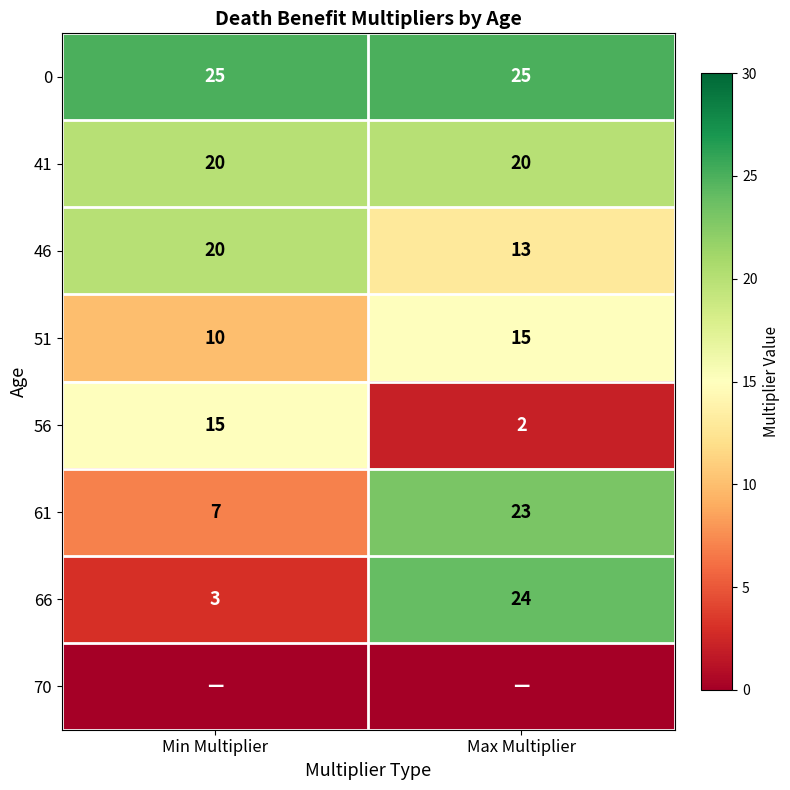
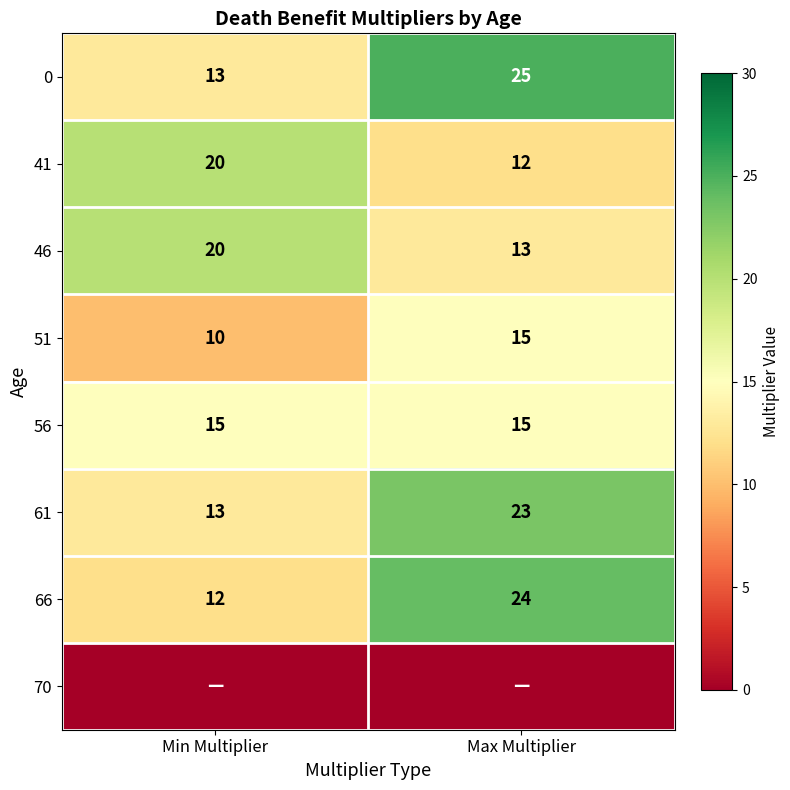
  {
    "0": {
-     "Min Multiplier": 25,
+     "Min Multiplier": 13,
      "Max Multiplier": 25
    },
    "41": {
      "Min Multiplier": 20,
-     "Max Multiplier": 20
+     "Max Multiplier": 12
    },
    "46": {
      "Min Multiplier": 20,
      "Max Multiplier": 13
    },
    "51": {
      "Min Multiplier": 10,
      "Max Multiplier": 15
    },
    "56": {
      "Min Multiplier": 15,
-     "Max Multiplier": 2
+     "Max Multiplier": 15
    },
    "61": {
-     "Min Multiplier": 7,
+     "Min Multiplier": 13,
      "Max Multiplier": 23
    },
    "66": {
-     "Min Multiplier": 3,
+     "Min Multiplier": 12,
      "Max Multiplier": 24
    }
  }
